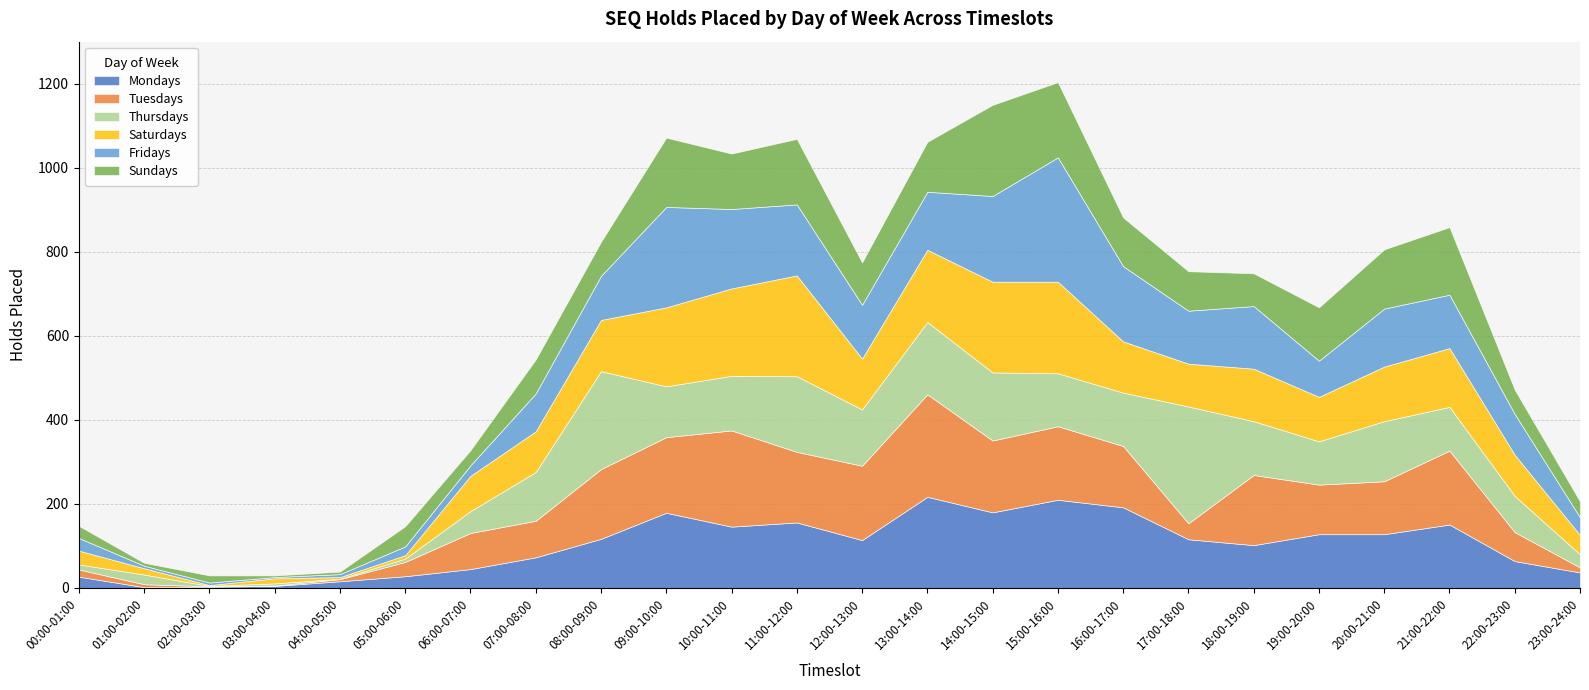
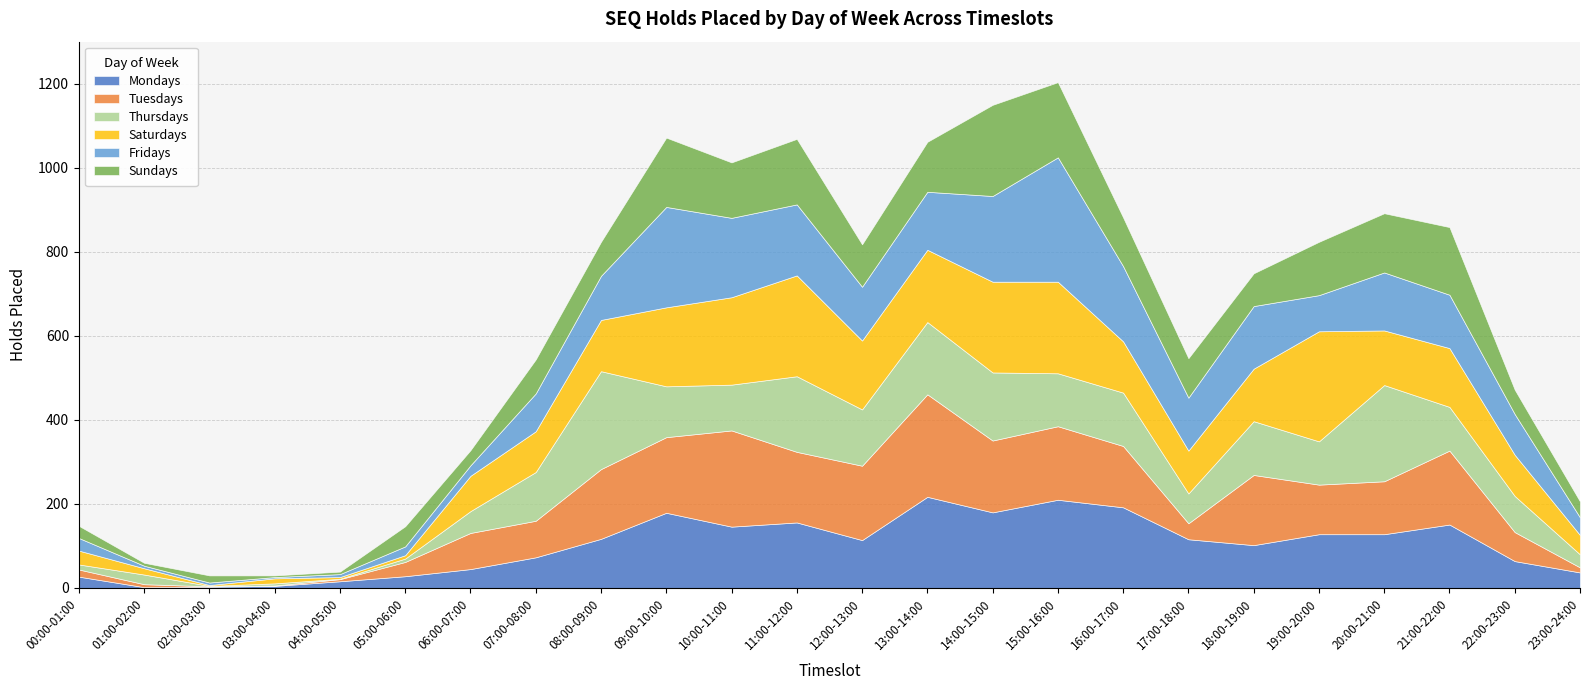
  {
    "Tuesdays": {
      "00:00-01:00": 20,
      "01:00-02:00": 10,
      "05:00-06:00": 30,
      "06:00-07:00": 90,
      "07:00-08:00": 90,
      "08:00-09:00": 170,
      "09:00-10:00": 180,
      "10:00-11:00": 230,
      "11:00-12:00": 170,
      "12:00-13:00": 180,
      "13:00-14:00": 240,
      "14:00-15:00": 170,
      "15:00-16:00": 180,
      "16:00-17:00": 150,
      "17:00-18:00": 40,
      "18:00-19:00": 170,
      "19:00-20:00": 120,
      "20:00-21:00": 130,
      "21:00-22:00": 180,
      "22:00-23:00": 70,
      "23:00-24:00": 10
    },
    "Thursdays": {
      "00:00-01:00": 10,
      "01:00-02:00": 20,
      "05:00-06:00": 10,
      "06:00-07:00": 50,
      "07:00-08:00": 120,
      "08:00-09:00": 230,
      "09:00-10:00": 120,
-     "10:00-11:00": 130,
+     "10:00-11:00": 110,
      "11:00-12:00": 180,
      "12:00-13:00": 130,
      "13:00-14:00": 170,
      "14:00-15:00": 160,
      "15:00-16:00": 130,
      "16:00-17:00": 130,
-     "17:00-18:00": 280,
+     "17:00-18:00": 70,
      "18:00-19:00": 130,
      "19:00-20:00": 100,
-     "20:00-21:00": 140,
+     "20:00-21:00": 230,
      "21:00-22:00": 100,
      "22:00-23:00": 90,
      "23:00-24:00": 30
    },
    "Saturdays": {
      "00:00-01:00": 30,
      "05:00-06:00": 10,
      "06:00-07:00": 80,
      "07:00-08:00": 100,
      "08:00-09:00": 120,
      "09:00-10:00": 190,
      "10:00-11:00": 210,
      "11:00-12:00": 240,
-     "12:00-13:00": 120,
+     "12:00-13:00": 160,
      "13:00-14:00": 170,
      "14:00-15:00": 220,
      "15:00-16:00": 220,
      "16:00-17:00": 120,
      "17:00-18:00": 100,
      "18:00-19:00": 130,
-     "19:00-20:00": 110,
+     "19:00-20:00": 260,
      "20:00-21:00": 130,
      "21:00-22:00": 140,
      "22:00-23:00": 100,
      "23:00-24:00": 50
    },
    "Sundays": {
      "00:00-01:00": 30,
      "01:00-02:00": 10,
      "02:00-03:00": 20,
      "05:00-06:00": 50,
      "06:00-07:00": 40,
      "07:00-08:00": 80,
      "08:00-09:00": 80,
      "09:00-10:00": 170,
      "10:00-11:00": 130,
      "11:00-12:00": 160,
      "12:00-13:00": 100,
      "13:00-14:00": 120,
      "14:00-15:00": 220,
      "15:00-16:00": 180,
      "16:00-17:00": 120,
      "17:00-18:00": 90,
      "18:00-19:00": 80,
      "19:00-20:00": 130,
      "20:00-21:00": 140,
      "21:00-22:00": 160,
      "22:00-23:00": 60,
      "23:00-24:00": 40
    }
  }
